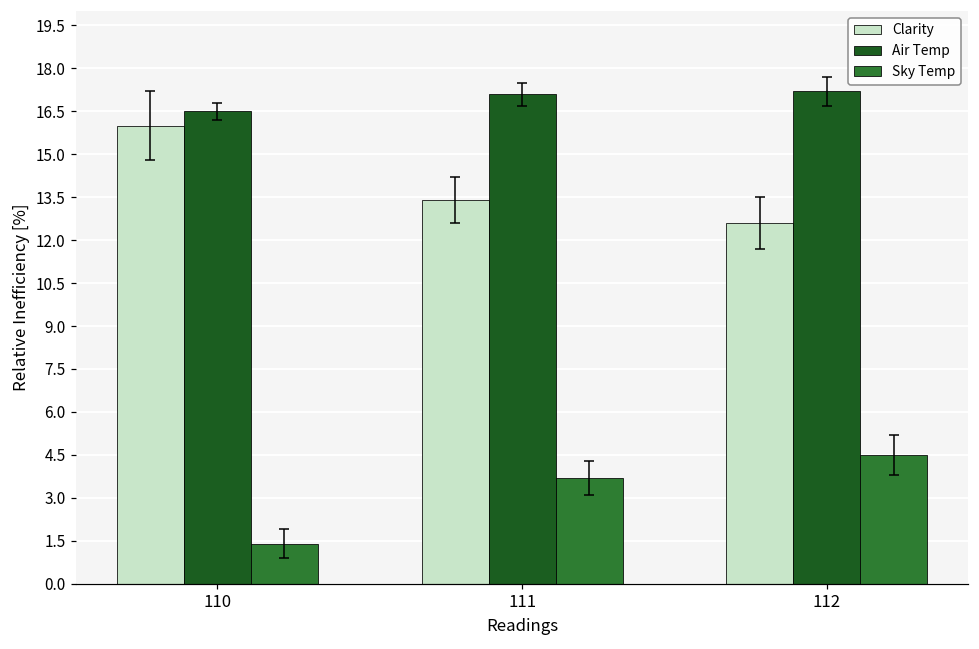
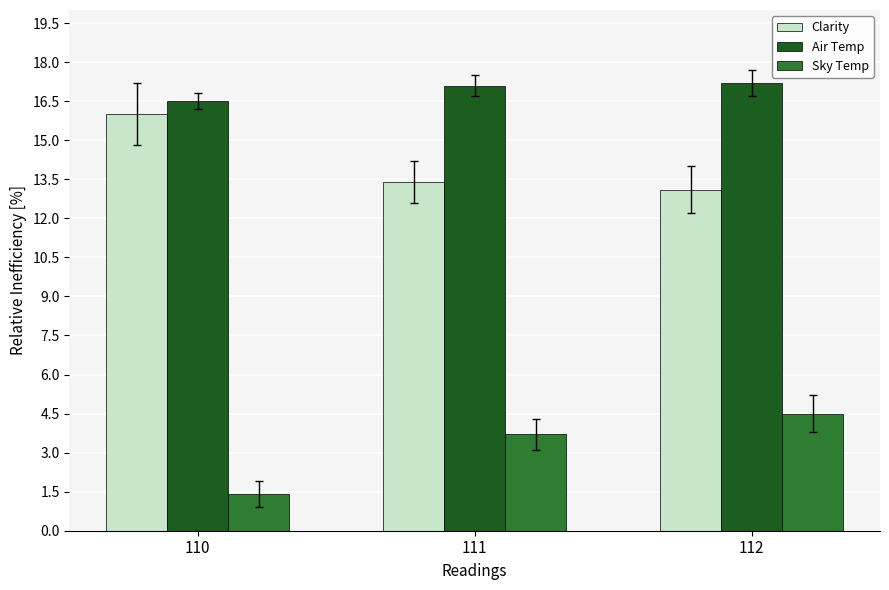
  {
    "Clarity": {
      "110": 16.0,
      "111": 13.4,
-     "112": 12.6
+     "112": 13.1
    }
  }
